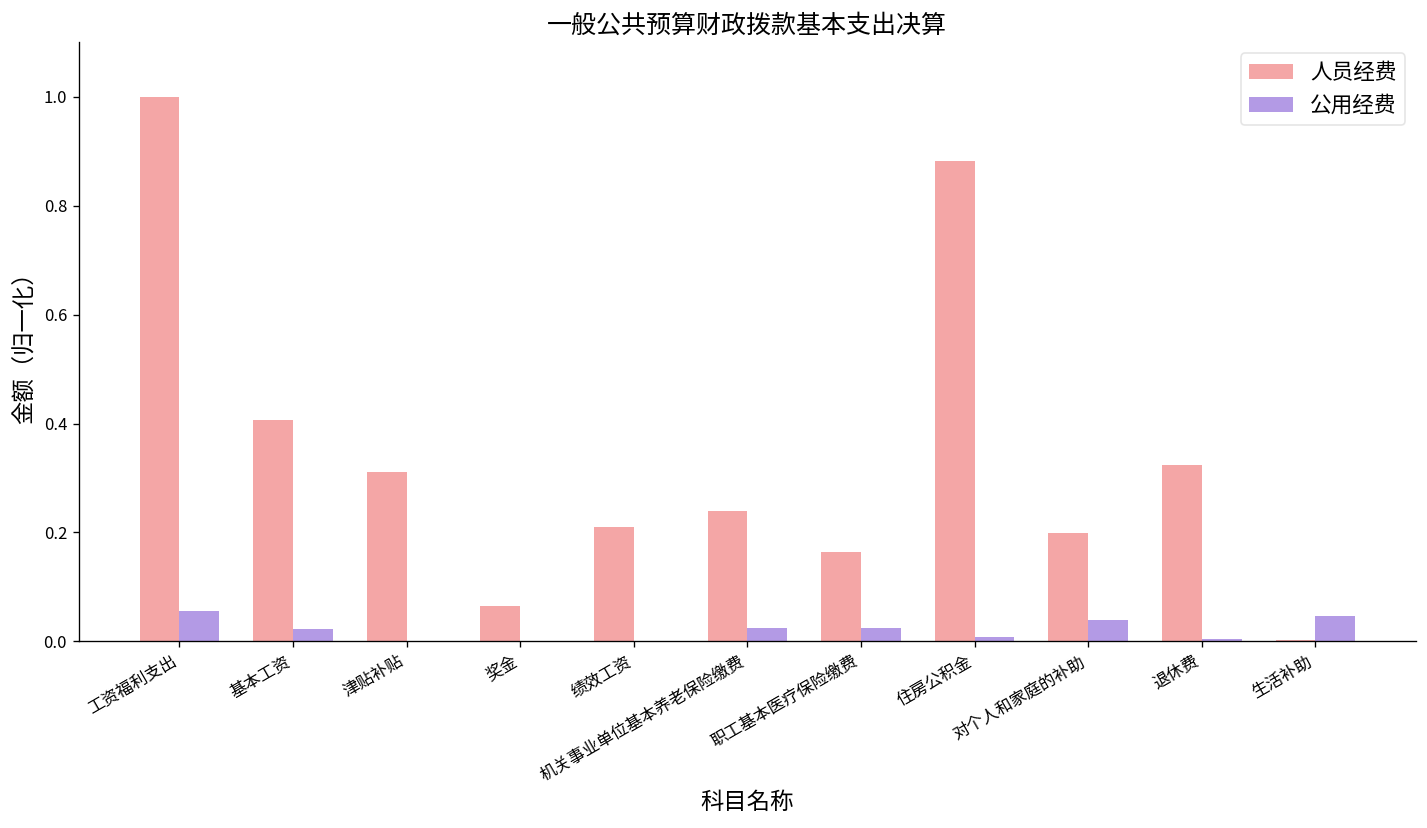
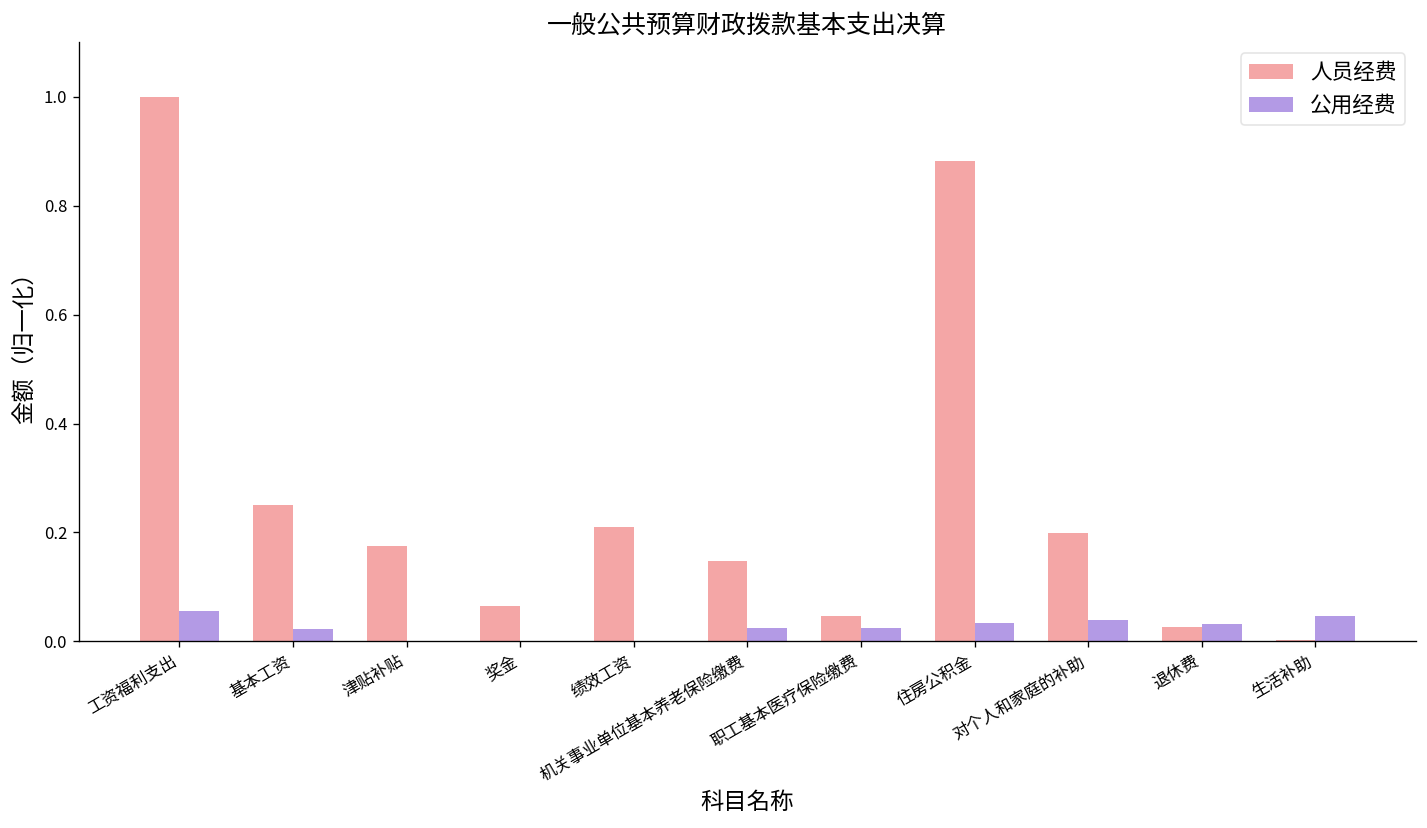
  {
    "人员经费": {
      "工资福利支出": 1.00,
-     "基本工资": 0.41,
-     "津贴补贴": 0.31,
+     "基本工资": 0.25,
+     "津贴补贴": 0.18,
      "奖金": 0.06,
      "绩效工资": 0.21,
-     "机关事业单位基本养老保险缴费": 0.24,
-     "职工基本医疗保险缴费": 0.16,
+     "机关事业单位基本养老保险缴费": 0.15,
+     "职工基本医疗保险缴费": 0.05,
      "住房公积金": 0.88,
      "对个人和家庭的补助": 0.20,
-     "退休费": 0.32
+     "退休费": 0.03
    },
    "公用经费": {
      "工资福利支出": 0.05,
      "基本工资": 0.02,
      "津贴补贴": 0.00,
      "机关事业单位基本养老保险缴费": 0.02,
      "职工基本医疗保险缴费": 0.02,
-     "住房公积金": 0.01,
+     "住房公积金": 0.03,
      "对个人和家庭的补助": 0.04,
-     "退休费": 0.00,
+     "退休费": 0.03,
      "生活补助": 0.05
    }
  }
